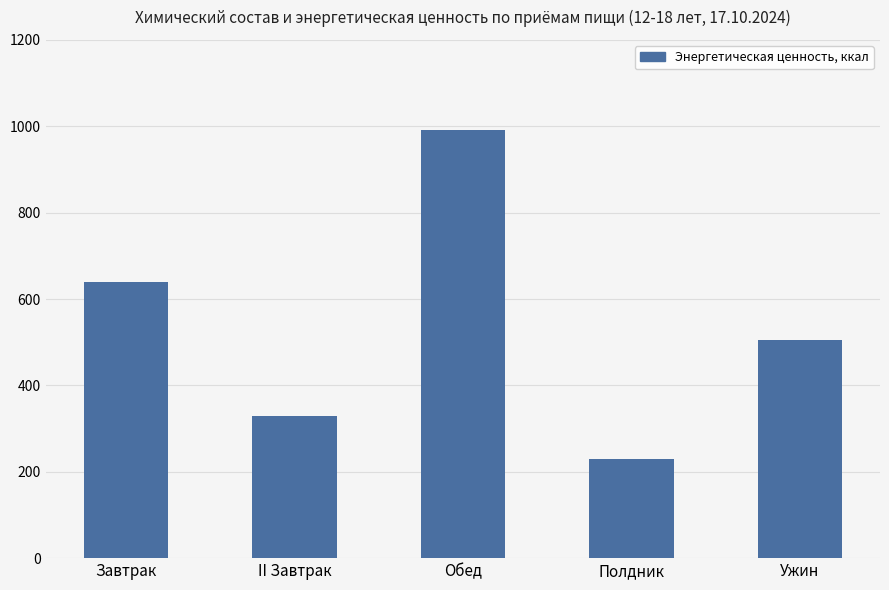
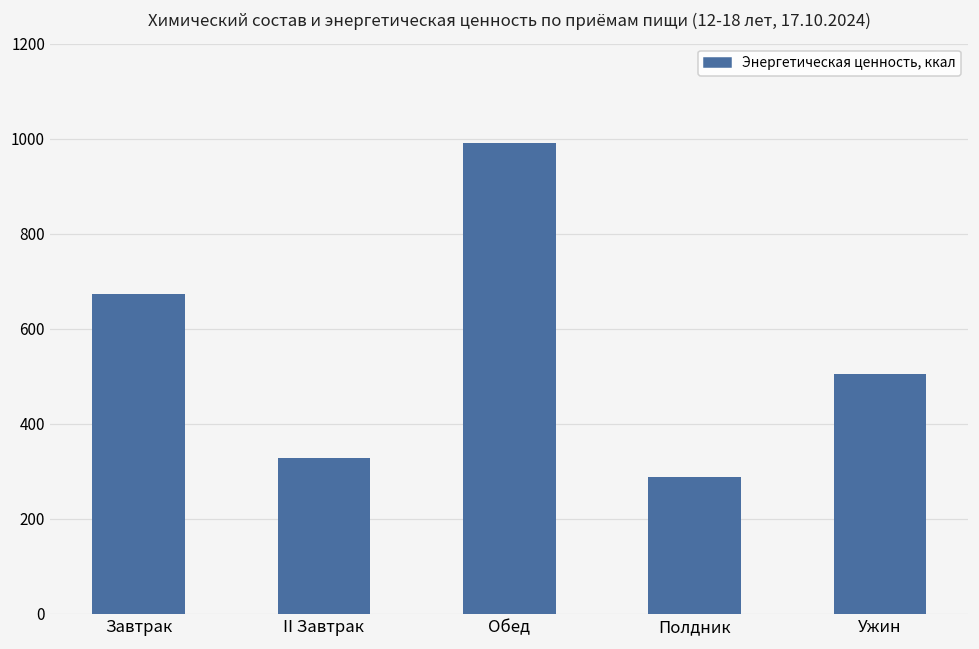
  {
-   "Завтрак": 640,
+   "Завтрак": 670,
    "II Завтрак": 330,
    "Обед": 990,
-   "Полдник": 230,
+   "Полдник": 290,
    "Ужин": 510
  }
